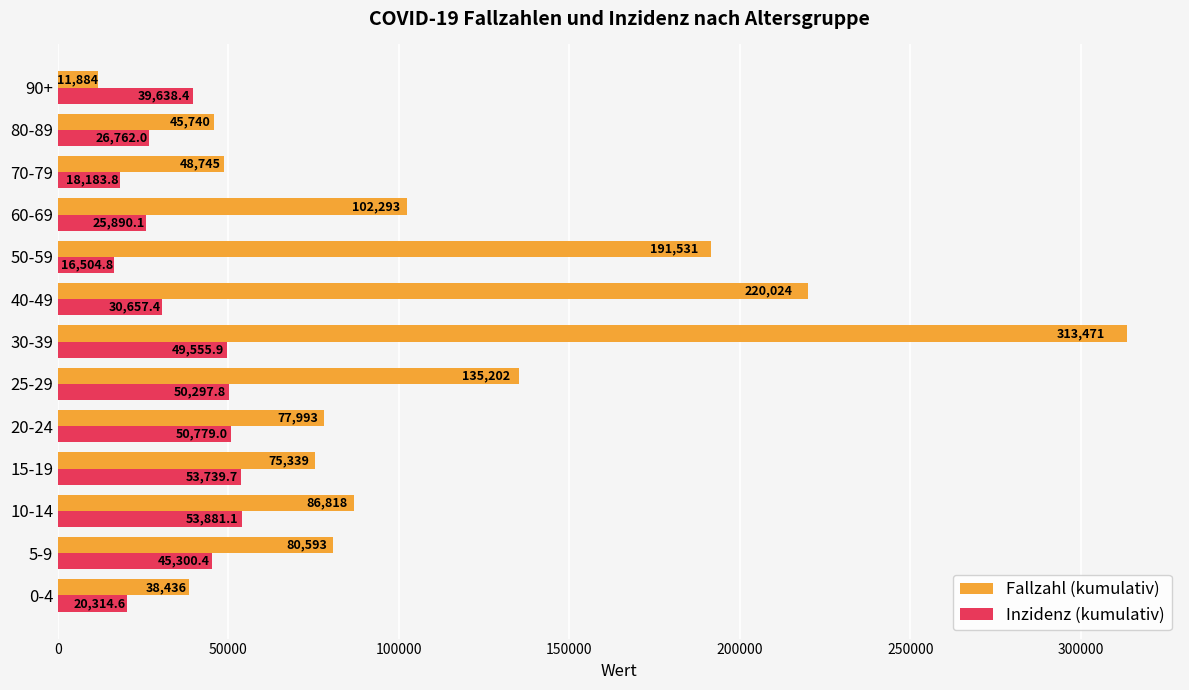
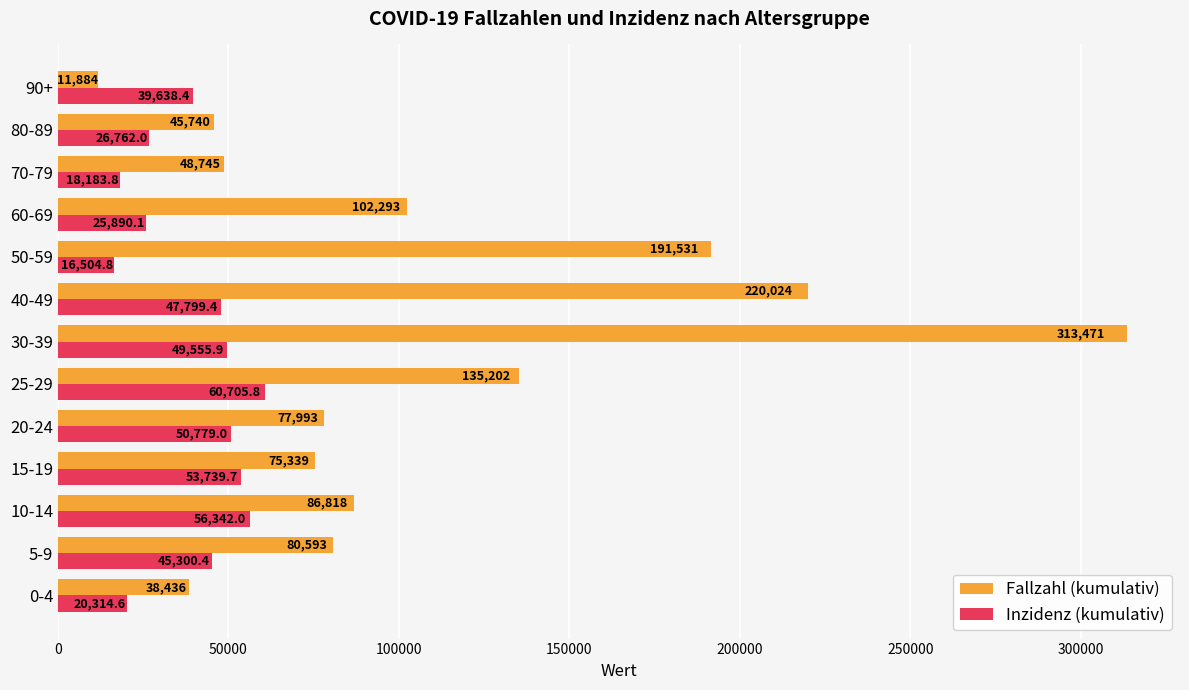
  {
    "Fallzahl (kumulativ)": {
      "90+": "11,884",
      "80-89": "45,740",
      "70-79": "48,745",
      "60-69": "102,293",
      "50-59": "191,531",
      "40-49": "220,024",
      "30-39": "313,471",
      "25-29": "135,202",
      "20-24": "77,993",
      "15-19": "75,339",
      "10-14": "86,818",
      "5-9": "80,593",
      "0-4": "38,436"
    },
    "Inzidenz (kumulativ)": {
      "90+": "39,638.4",
      "80-89": "26,762.0",
      "70-79": "18,183.8",
      "60-69": "25,890.1",
      "50-59": "16,504.8",
-     "40-49": "30,657.4",
+     "40-49": "47,799.4",
      "30-39": "49,555.9",
-     "25-29": "50,297.8",
+     "25-29": "60,705.8",
      "20-24": "50,779.0",
      "15-19": "53,739.7",
-     "10-14": "53,881.1",
+     "10-14": "56,342.0",
      "5-9": "45,300.4",
      "0-4": "20,314.6"
    }
  }
